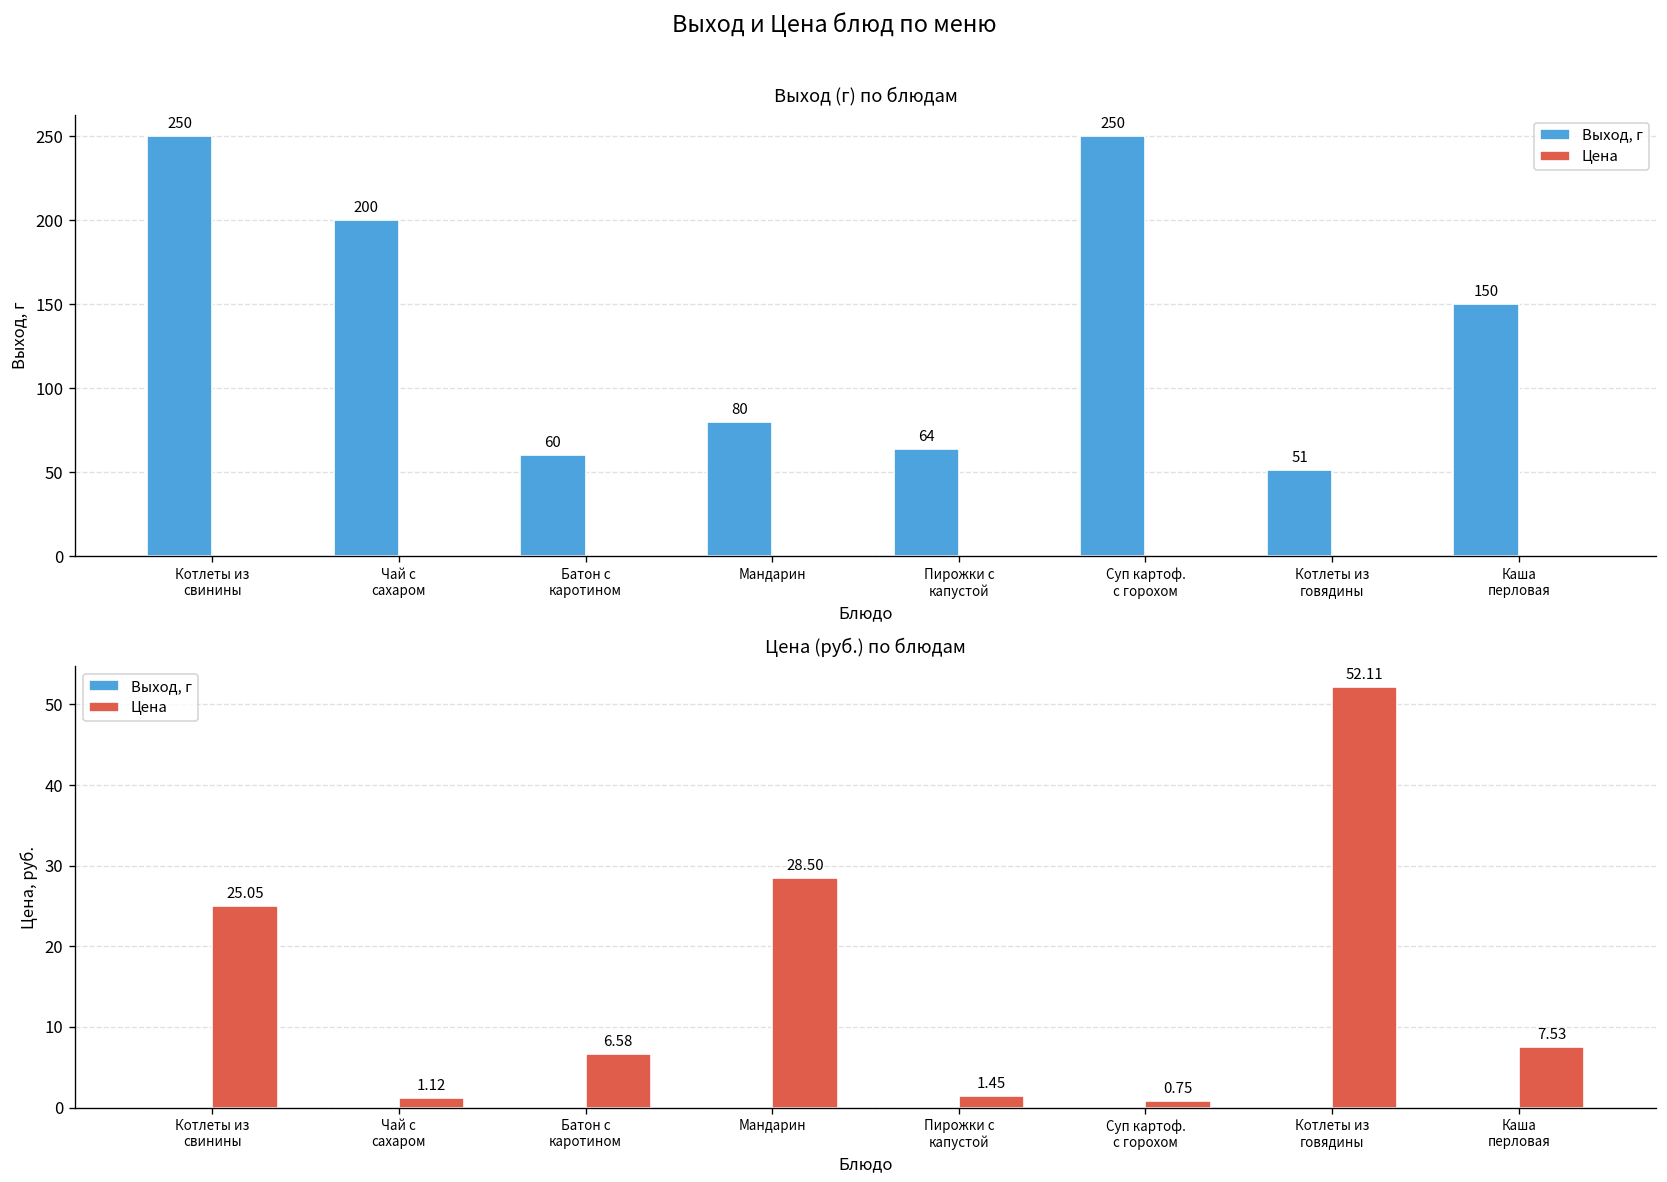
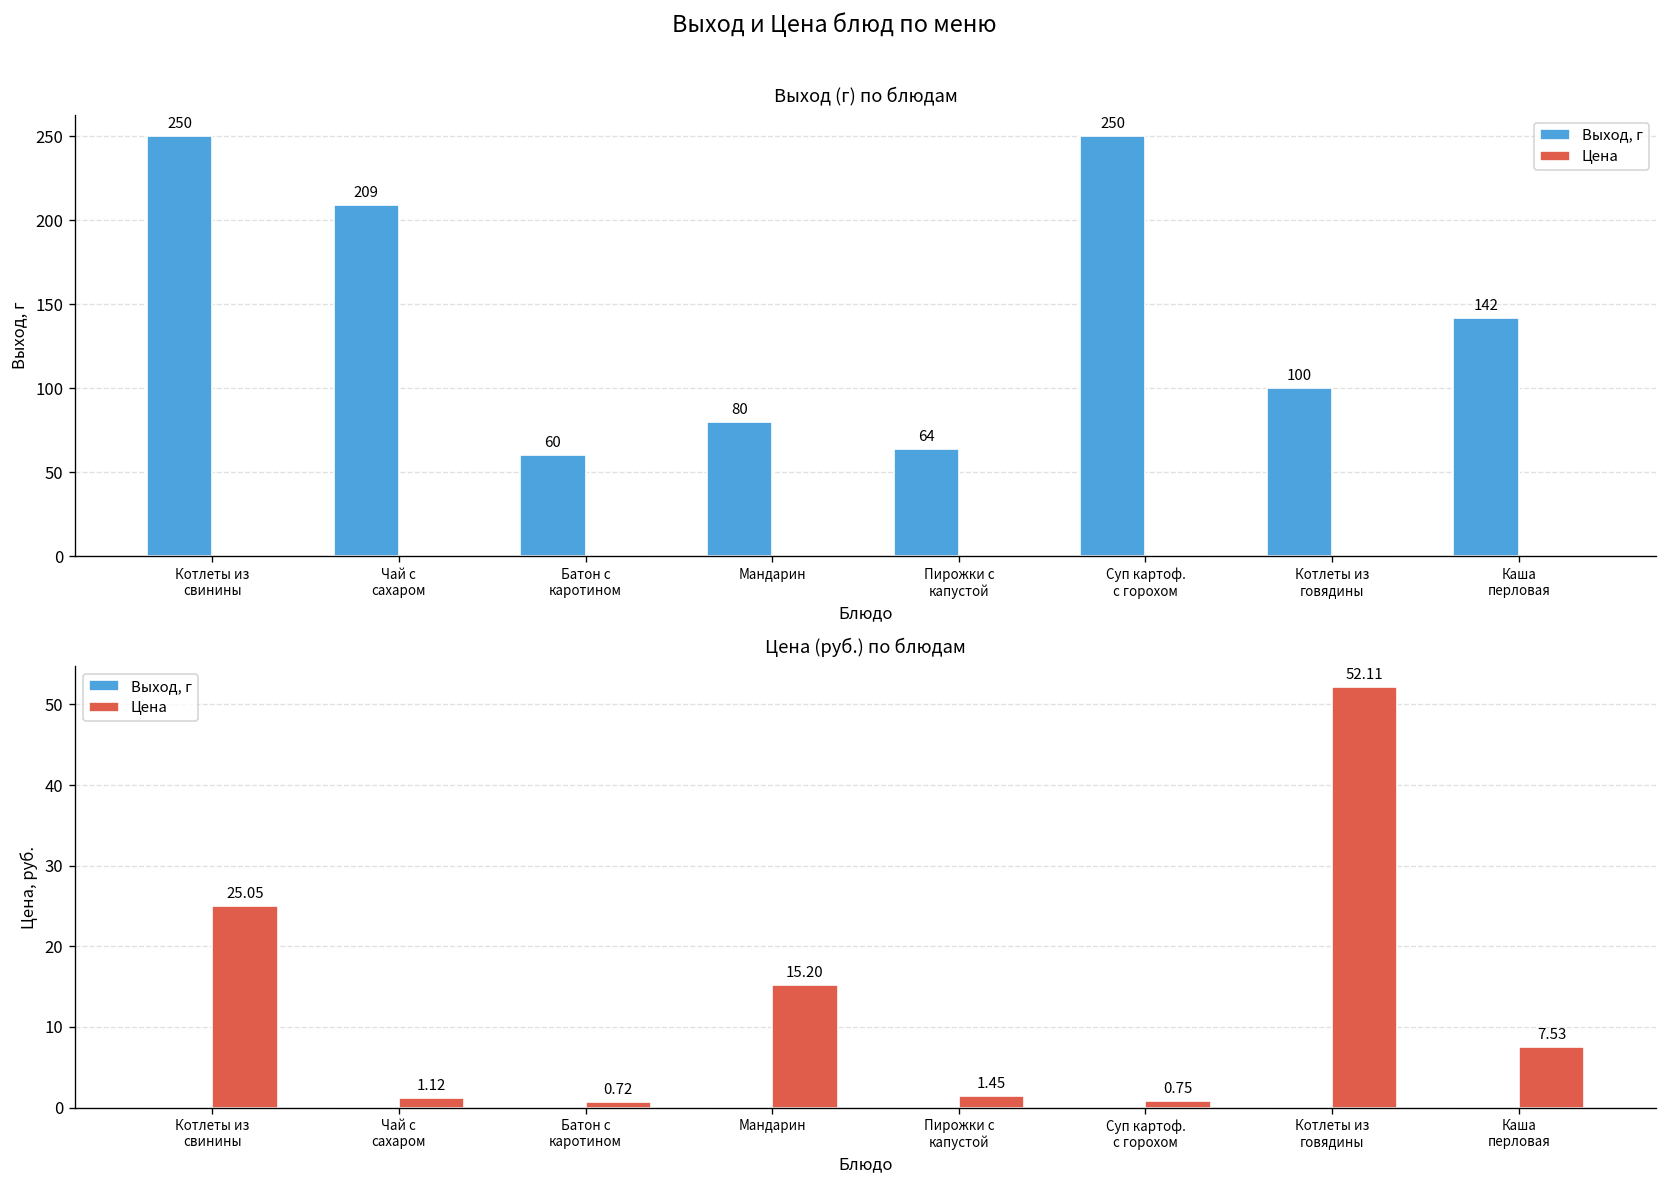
  {
    "Выход (г) по блюдам": {
      "Выход, г": {
        "Котлеты из свинины": 250,
-       "Чай с сахаром": 200,
+       "Чай с сахаром": 209,
        "Батон с каротином": 60,
        "Мандарин": 80,
        "Пирожки с капустой": 64,
        "Суп картоф. с горохом": 250,
-       "Котлеты из говядины": 51,
-       "Каша перловая": 150
+       "Котлеты из говядины": 100,
+       "Каша перловая": 142
      },
      "Цена": {
        "Котлеты из свинины": 0,
        "Чай с сахаром": 0,
        "Батон с каротином": 0,
        "Мандарин": 0,
        "Пирожки с капустой": 0,
        "Суп картоф. с горохом": 0,
        "Котлеты из говядины": 0,
        "Каша перловая": 0
      }
    },
    "Цена (руб.) по блюдам": {
      "Выход, г": {
        "Котлеты из свинины": 0,
        "Чай с сахаром": 0,
        "Батон с каротином": 0,
        "Мандарин": 0,
        "Пирожки с капустой": 0,
        "Суп картоф. с горохом": 0,
        "Котлеты из говядины": 0,
        "Каша перловая": 0
      },
      "Цена": {
        "Котлеты из свинины": 25.05,
        "Чай с сахаром": 1.12,
-       "Батон с каротином": 6.58,
-       "Мандарин": 28.50,
+       "Батон с каротином": 0.72,
+       "Мандарин": 15.20,
        "Пирожки с капустой": 1.45,
        "Суп картоф. с горохом": 0.75,
        "Котлеты из говядины": 52.11,
        "Каша перловая": 7.53
      }
    }
  }
